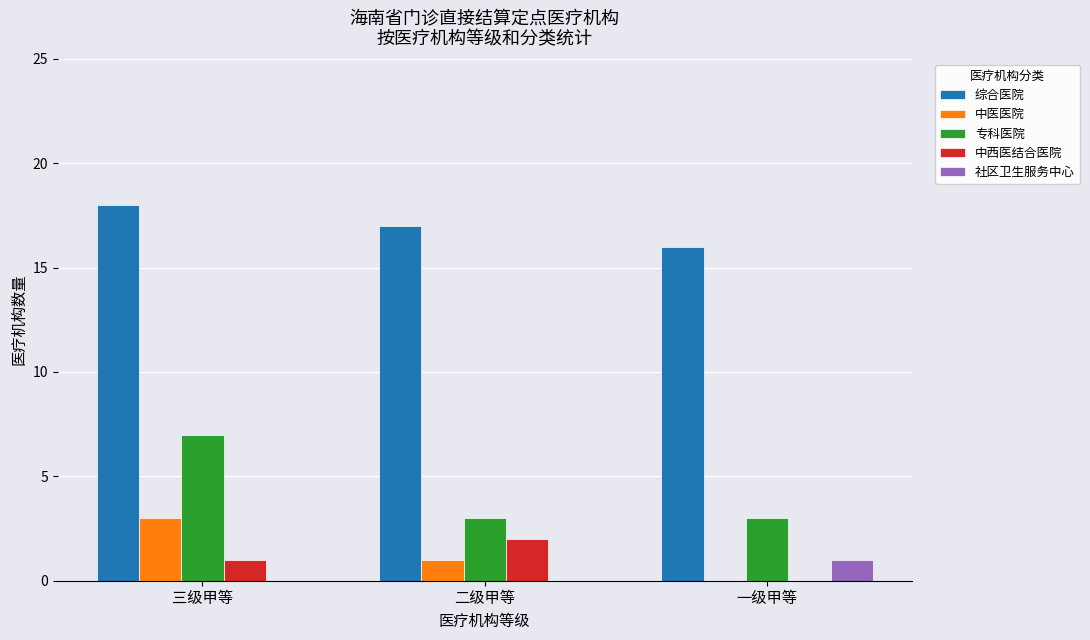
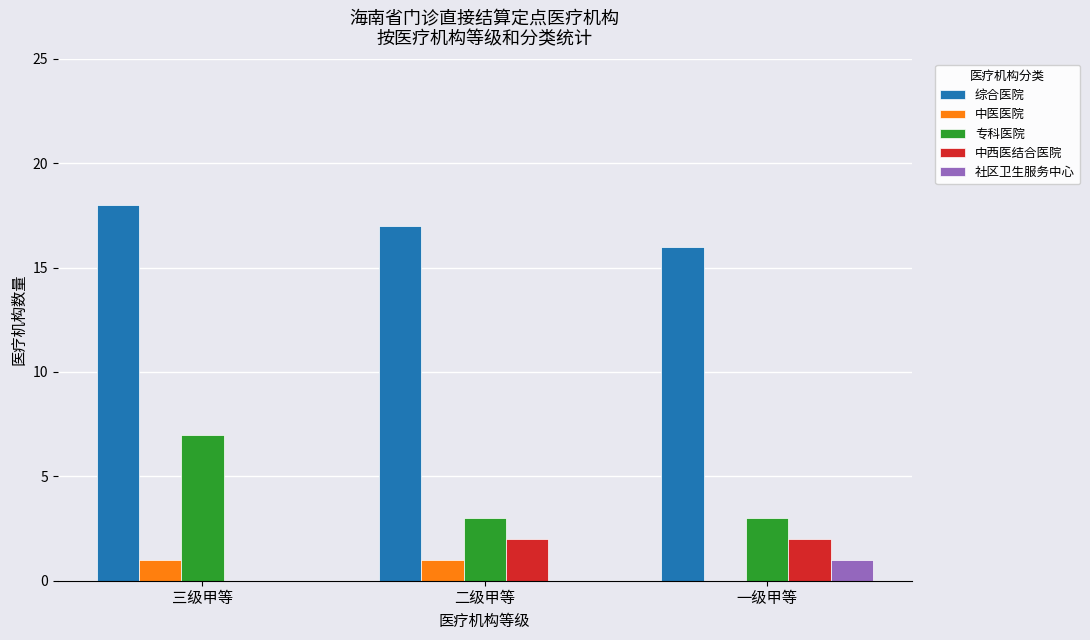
  {
    "综合医院": {
      "三级甲等": 18,
      "二级甲等": 17,
      "一级甲等": 16
    },
    "中医医院": {
-     "三级甲等": 3,
+     "三级甲等": 1,
      "二级甲等": 1,
      "一级甲等": 0
    },
    "专科医院": {
      "三级甲等": 7,
      "二级甲等": 3,
      "一级甲等": 3
    },
    "中西医结合医院": {
-     "三级甲等": 1,
+     "三级甲等": 0,
      "二级甲等": 2,
-     "一级甲等": 0
+     "一级甲等": 2
    },
    "社区卫生服务中心": {
      "三级甲等": 0,
      "二级甲等": 0,
      "一级甲等": 1
    }
  }
